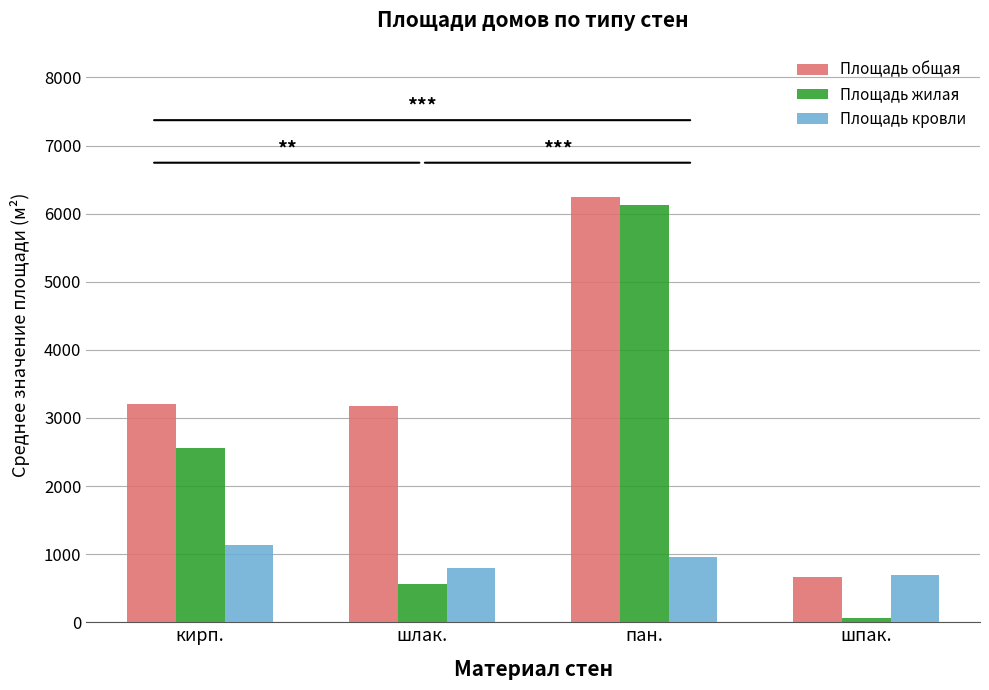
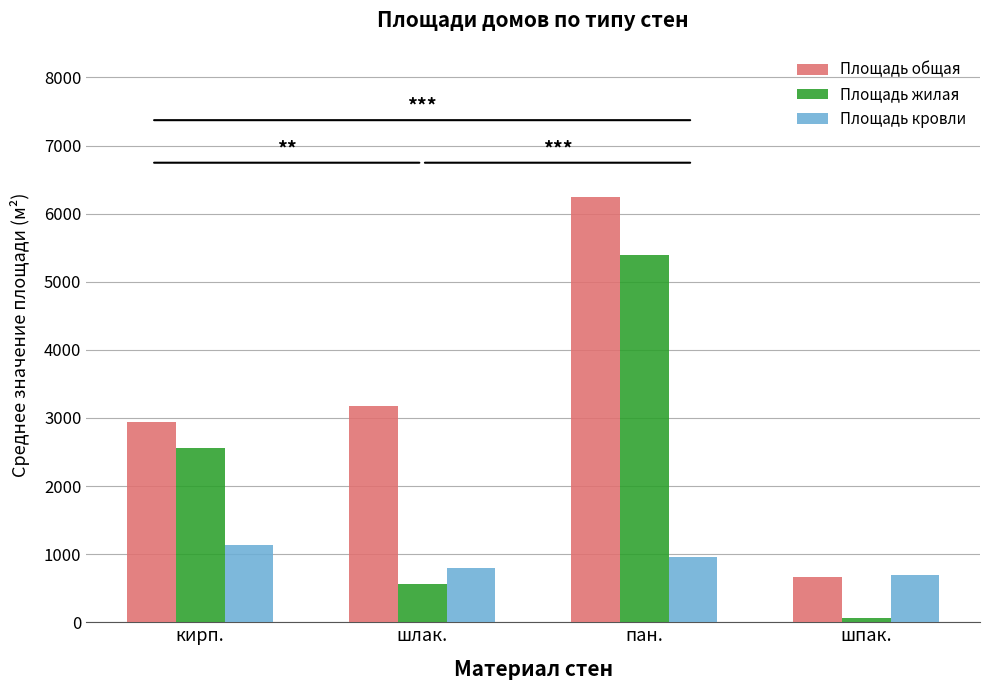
  {
    "Площадь общая": {
-     "кирп.": 3200,
+     "кирп.": 2900,
      "шлак.": 3200,
      "пан.": 6200,
      "шпак.": 700
    },
    "Площадь жилая": {
      "кирп.": 2600,
      "шлак.": 600,
-     "пан.": 6100,
+     "пан.": 5400,
      "шпак.": 100
    },
    "Площадь кровли": {
      "кирп.": 1100,
      "шлак.": 800,
      "пан.": 1000,
      "шпак.": 700
    }
  }
